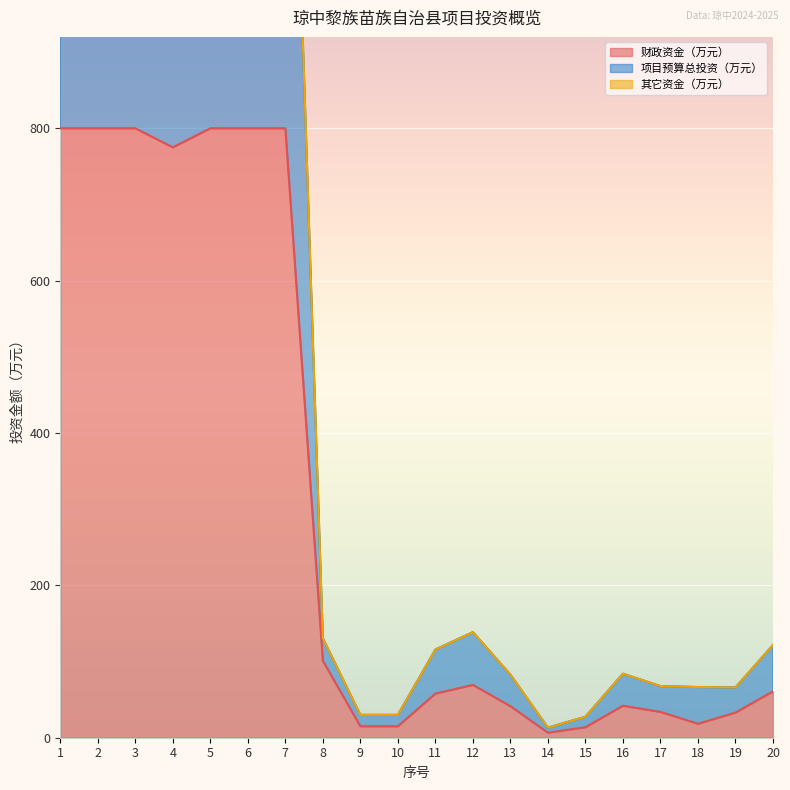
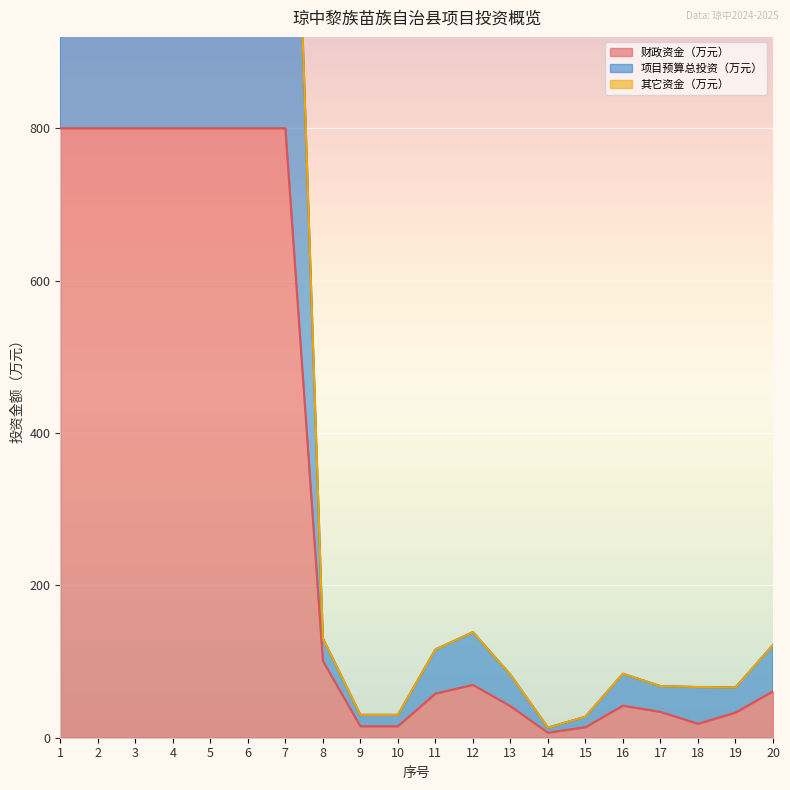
  {
    "财政资金（万元）": {
      "1": 800,
      "2": 800,
      "3": 800,
-     "4": 780,
+     "4": 800,
      "5": 800,
      "6": 800,
      "7": 800,
      "8": 100,
      "9": 20,
      "10": 20,
      "11": 60,
      "12": 70,
      "13": 40,
      "14": 10,
      "15": 10,
      "16": 40,
      "17": 30,
      "18": 20,
      "19": 30,
      "20": 60
    }
  }
